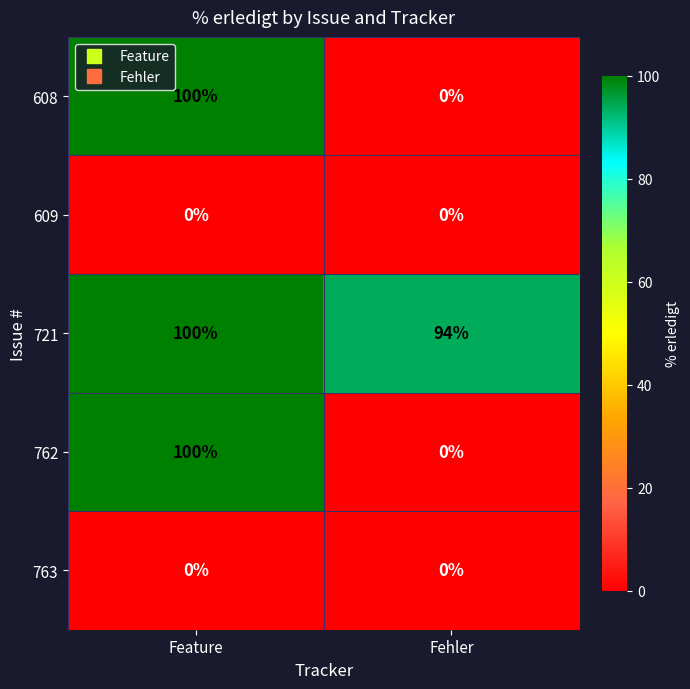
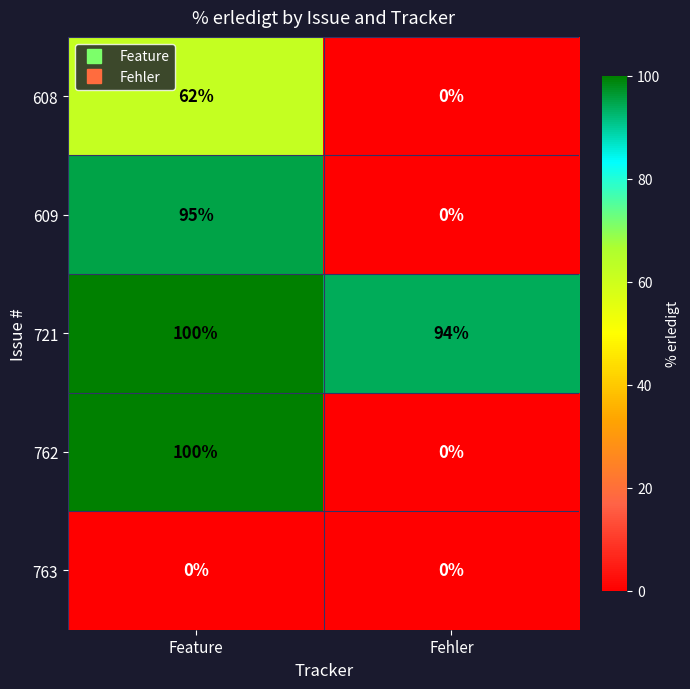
  {
    "608": {
-     "Feature": "100%",
+     "Feature": "62%",
      "Fehler": "0%"
    },
    "609": {
-     "Feature": "0%",
+     "Feature": "95%",
      "Fehler": "0%"
    },
    "721": {
      "Feature": "100%",
      "Fehler": "94%"
    },
    "762": {
      "Feature": "100%",
      "Fehler": "0%"
    },
    "763": {
      "Feature": "0%",
      "Fehler": "0%"
    }
  }
